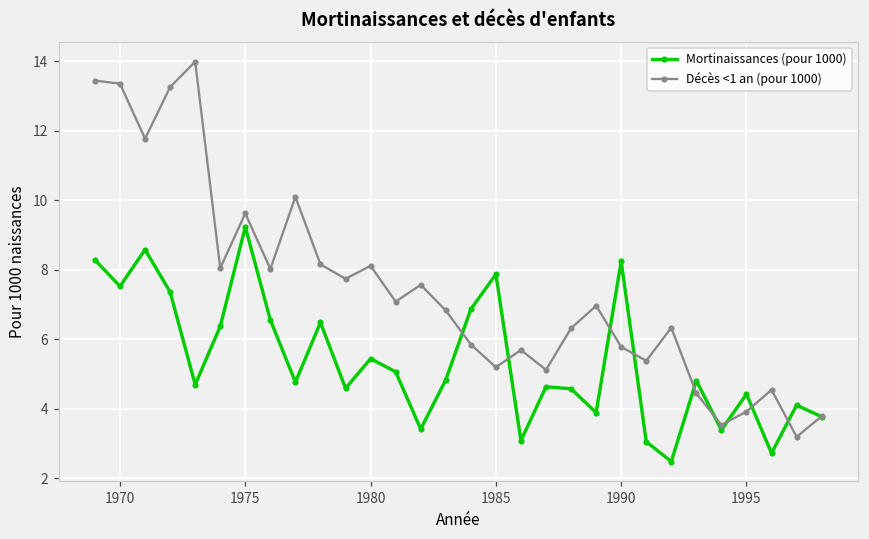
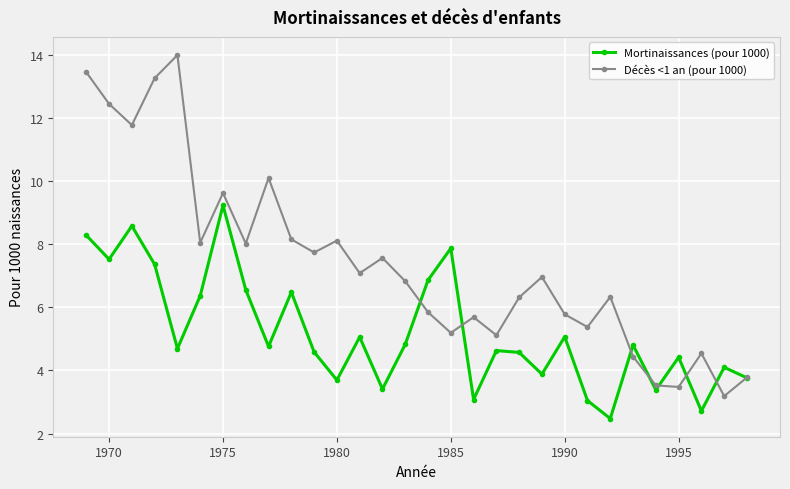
  {
    "Mortinaissances (pour 1000)": {
      "1970": 7.5,
      "1975": 9.2,
-     "1980": 5.4,
+     "1980": 3.7,
      "1985": 7.9,
-     "1990": 8.2,
+     "1990": 5.1,
      "1995": 4.4
    },
    "Décès <1 an (pour 1000)": {
-     "1970": 13.4,
+     "1970": 12.4,
      "1975": 9.6,
      "1980": 8.1,
      "1985": 5.2,
      "1990": 5.8,
-     "1995": 3.9
+     "1995": 3.5
    }
  }
